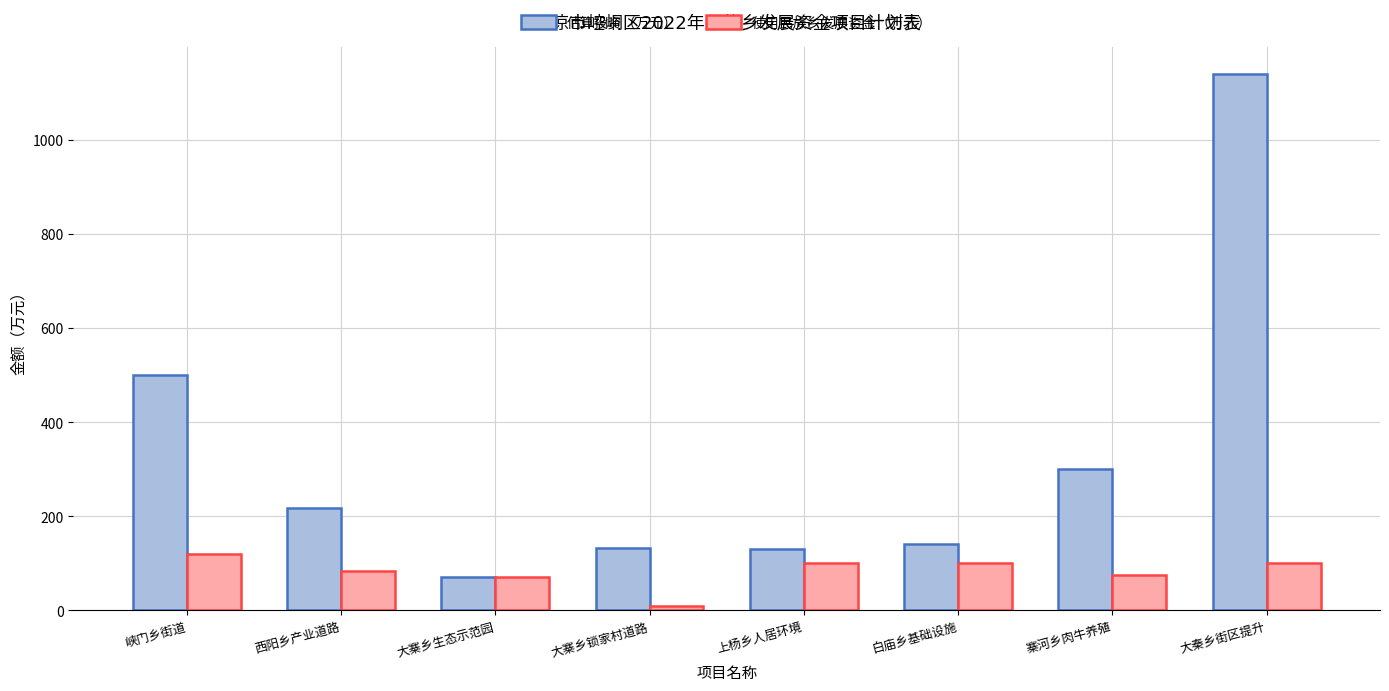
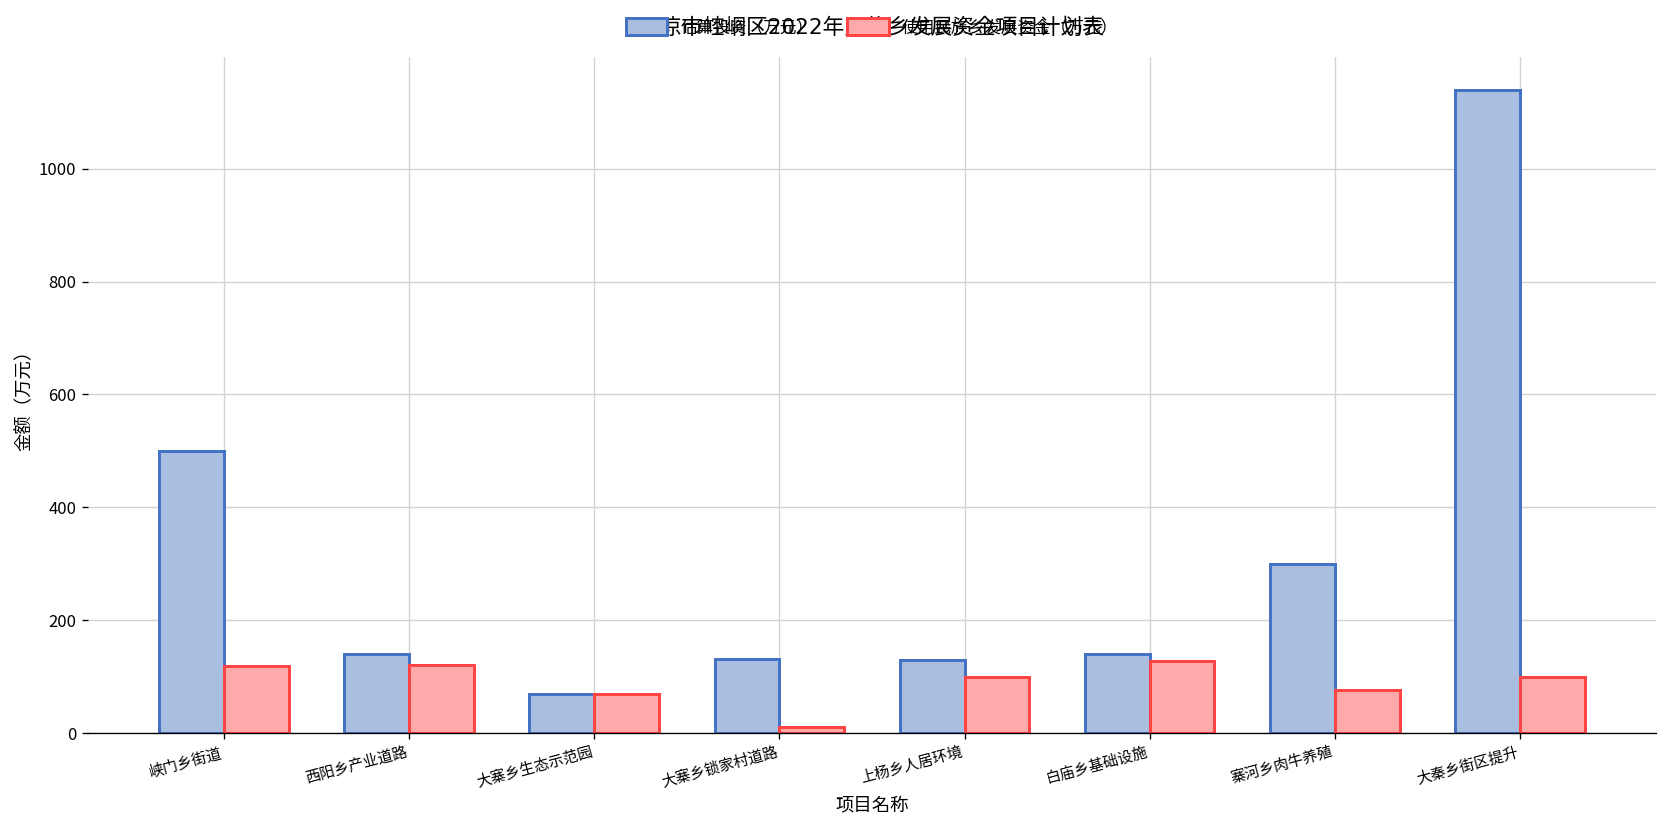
  {
    "估算投资（万元）": {
      "峡门乡街道": 500,
-     "西阳乡产业道路": 220,
+     "西阳乡产业道路": 140,
      "大寨乡生态示范园": 70,
      "大寨乡锁家村道路": 130,
      "上杨乡人居环境": 130,
      "白庙乡基础设施": 140,
      "寨河乡肉牛养殖": 300,
      "大秦乡街区提升": 1140
    },
    "使用民族乡发展资金（万元）": {
      "峡门乡街道": 120,
-     "西阳乡产业道路": 80,
+     "西阳乡产业道路": 120,
      "大寨乡生态示范园": 70,
      "大寨乡锁家村道路": 10,
      "上杨乡人居环境": 100,
-     "白庙乡基础设施": 100,
+     "白庙乡基础设施": 130,
      "寨河乡肉牛养殖": 80,
      "大秦乡街区提升": 100
    }
  }
